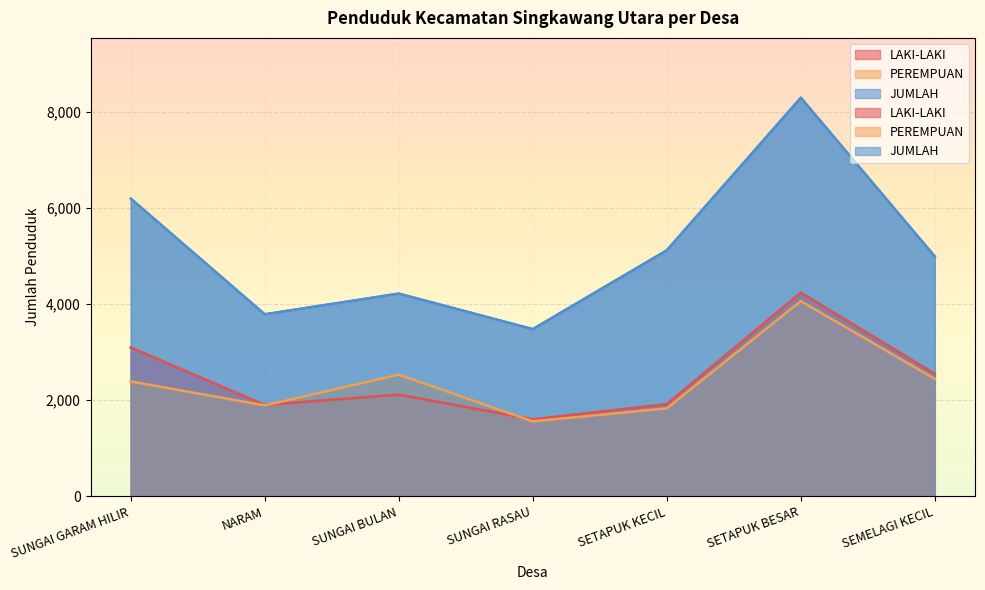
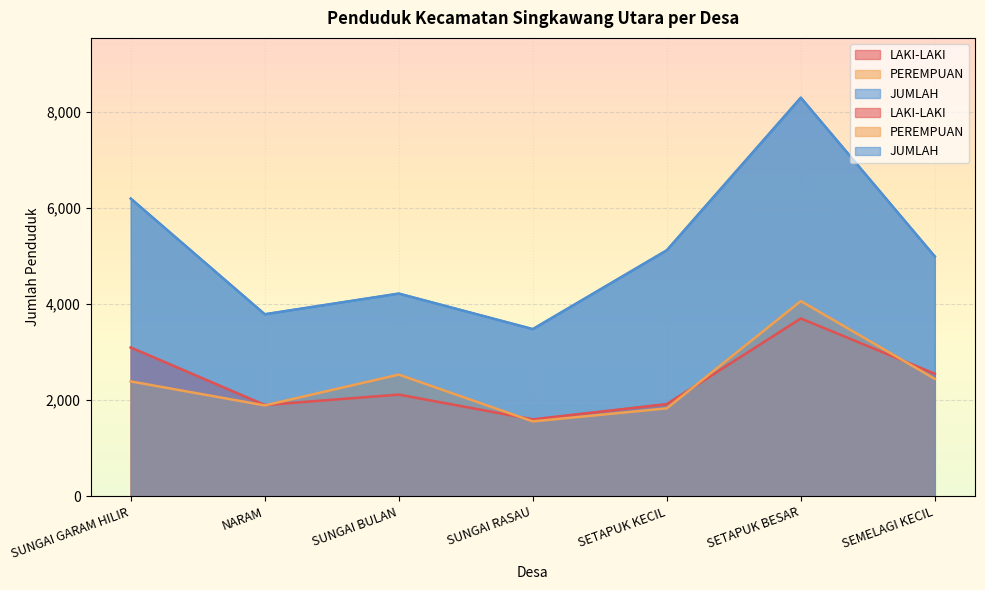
  {
    "LAKI-LAKI": {
      "SUNGAI GARAM HILIR": "3,100",
      "SUNGAI BULAN": "2,100",
      "SETAPUK KECIL": "1,900",
-     "SETAPUK BESAR": "4,200",
+     "SETAPUK BESAR": "3,700",
      "SEMELAGI KECIL": "2,600"
    },
    "PEREMPUAN": {
      "SUNGAI GARAM HILIR": "2,400",
      "SUNGAI BULAN": "2,500",
      "SETAPUK KECIL": "1,800",
      "SETAPUK BESAR": "4,100",
      "SEMELAGI KECIL": "2,400"
    },
    "JUMLAH": {
      "SUNGAI GARAM HILIR": "6,200",
      "NARAM": "3,800",
      "SUNGAI BULAN": "4,200",
      "SUNGAI RASAU": "3,500",
      "SETAPUK KECIL": "5,100",
      "SETAPUK BESAR": "8,300",
      "SEMELAGI KECIL": "5,000"
    }
  }
